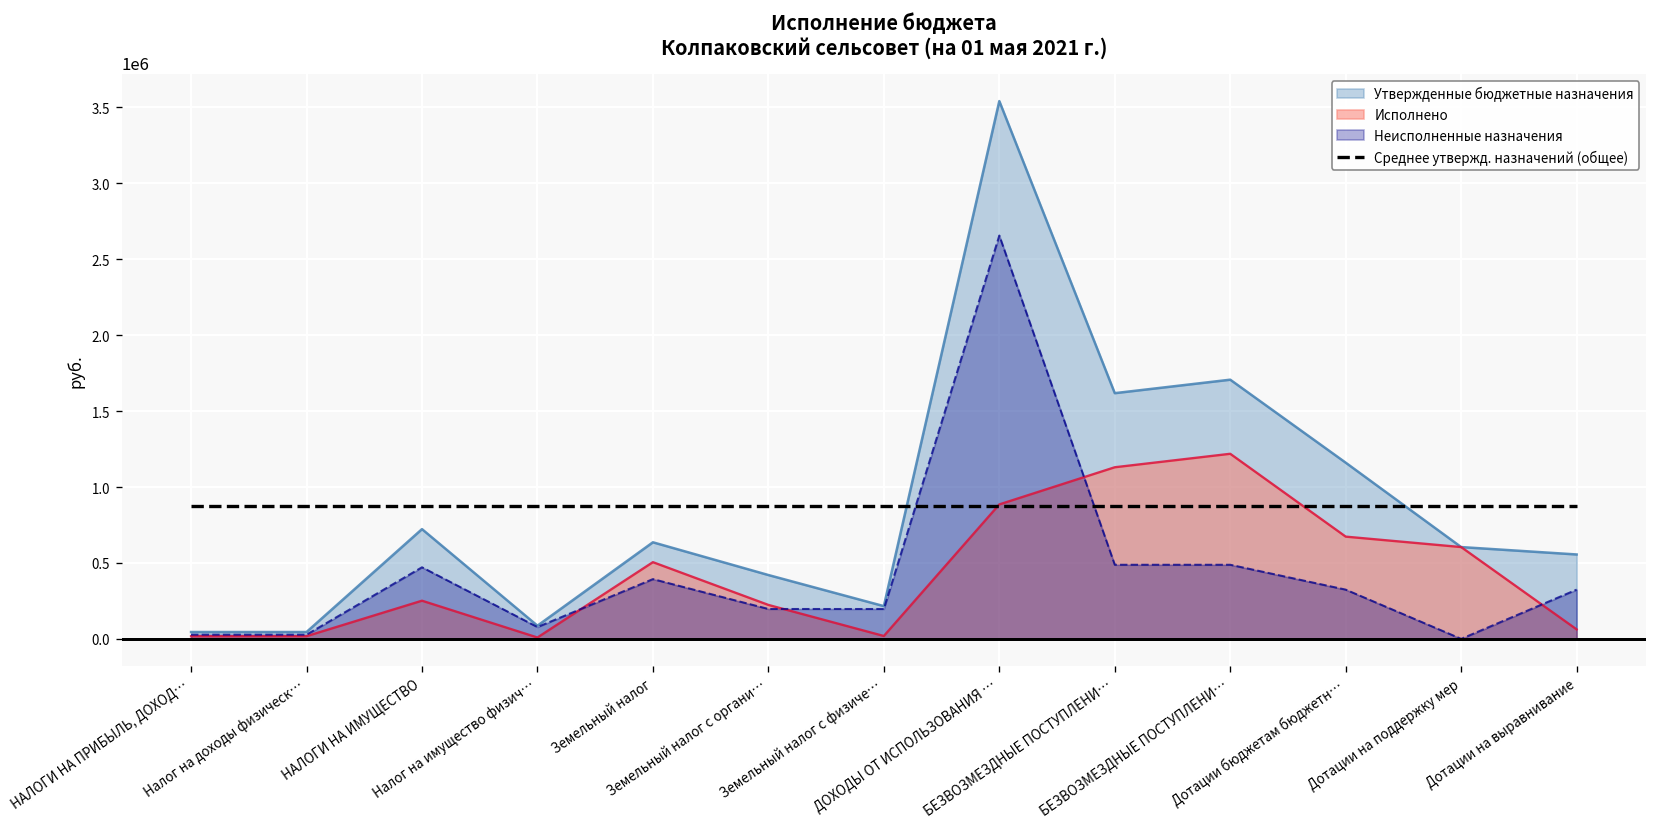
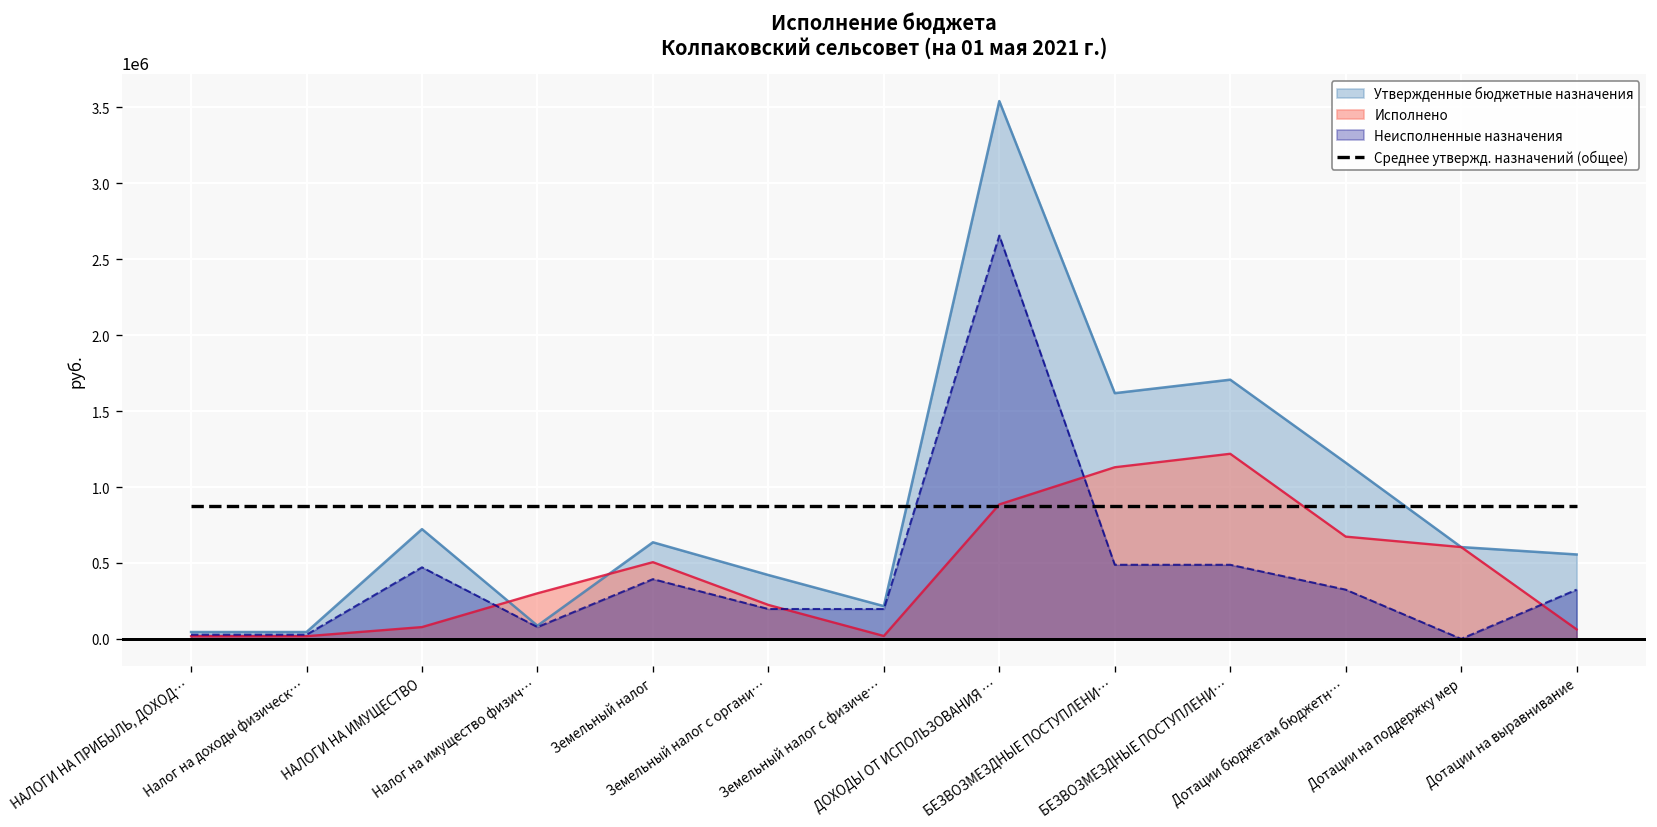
  {
    "Исполнено": {
-     "НАЛОГИ НА ИМУЩЕСТВО": 250000,
-     "Налог на имущество физич…": 10000,
+     "НАЛОГИ НА ИМУЩЕСТВО": 80000,
+     "Налог на имущество физич…": 300000,
      "Земельный налог": 510000,
      "Земельный налог с органи…": 220000,
      "Земельный налог с физиче…": 20000,
      "Дотации бюджетам бюджетн…": 670000,
      "Дотации на выравнивание": 60000
    },
    "Среднее утвержд. назначений (общее)": {
      "НАЛОГИ НА ПРИБЫЛЬ, ДОХОД…": 870000,
      "Налог на доходы физическ…": 870000,
      "НАЛОГИ НА ИМУЩЕСТВО": 870000,
      "Налог на имущество физич…": 870000,
      "Земельный налог": 870000,
      "Земельный налог с органи…": 870000,
      "Земельный налог с физиче…": 870000,
      "Дотации бюджетам бюджетн…": 870000,
      "Дотации на поддержку мер": 870000,
      "Дотации на выравнивание": 870000
    }
  }
